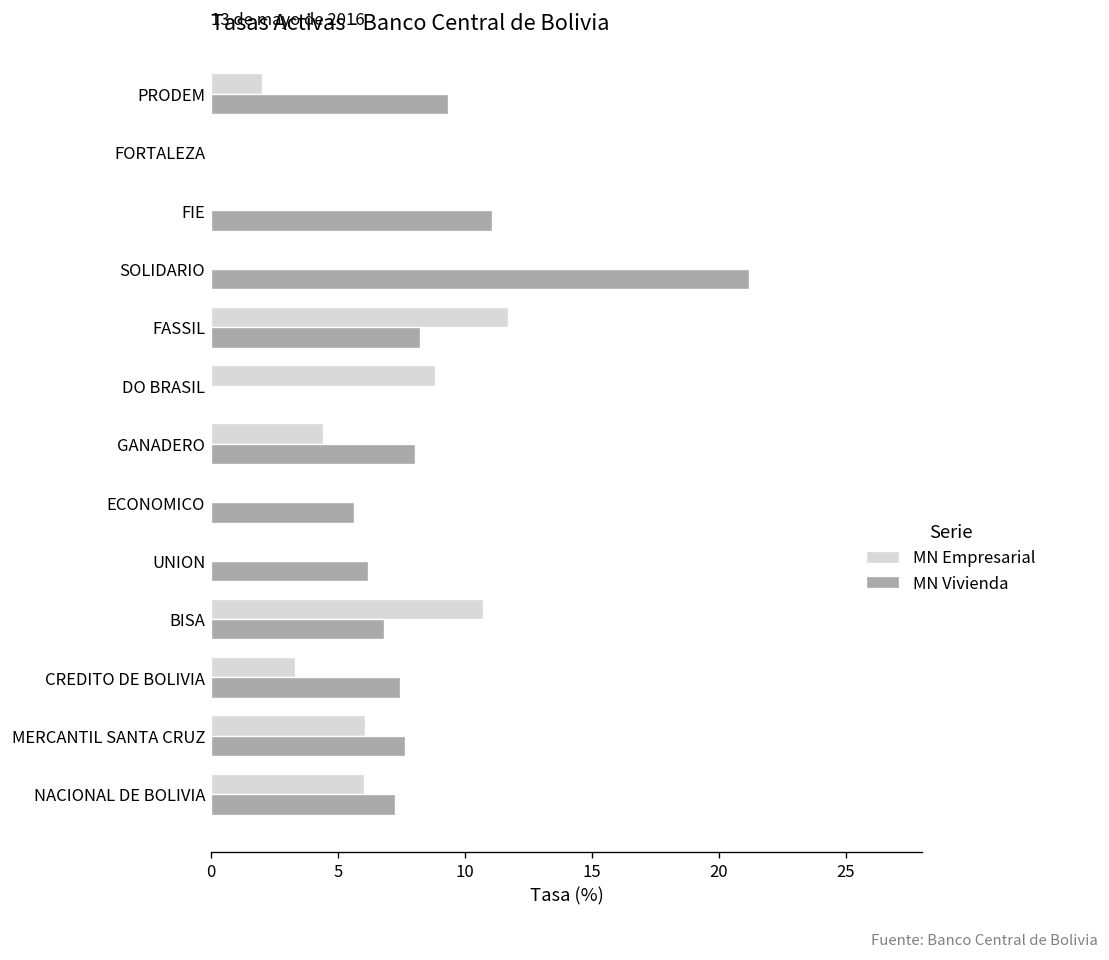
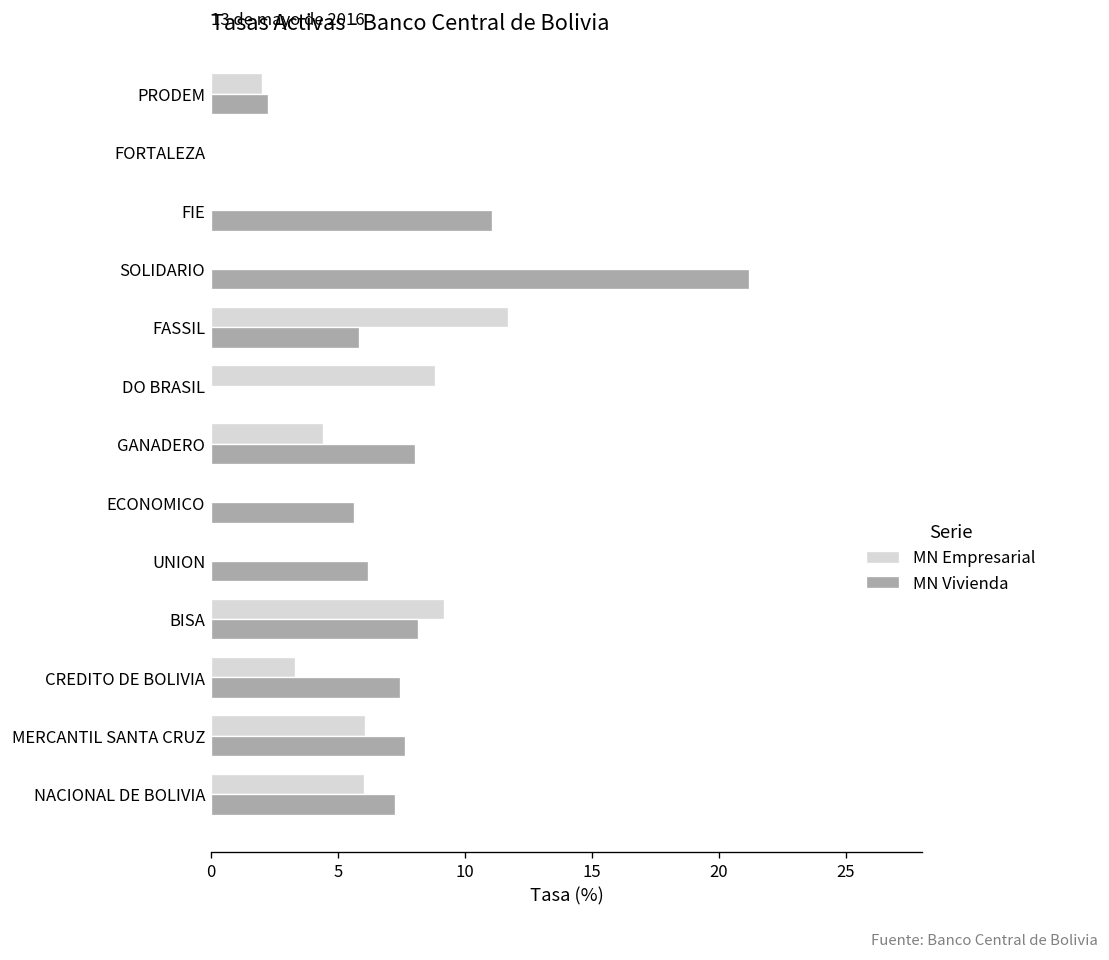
  {
    "MN Empresarial": {
      "PRODEM": 2.0,
      "FORTALEZA": 0.0,
      "FIE": 0.0,
      "SOLIDARIO": 0.0,
      "FASSIL": 11.7,
      "DO BRASIL": 8.8,
      "GANADERO": 4.4,
      "ECONOMICO": 0.0,
      "UNION": 0.0,
-     "BISA": 10.7,
+     "BISA": 9.2,
      "CREDITO DE BOLIVIA": 3.3,
      "MERCANTIL SANTA CRUZ": 6.0,
      "NACIONAL DE BOLIVIA": 6.0
    },
    "MN Vivienda": {
-     "PRODEM": 9.3,
+     "PRODEM": 2.2,
      "FORTALEZA": 0.0,
      "FIE": 11.1,
      "SOLIDARIO": 21.2,
-     "FASSIL": 8.2,
+     "FASSIL": 5.8,
      "DO BRASIL": 0.0,
      "GANADERO": 8.0,
      "ECONOMICO": 5.6,
      "UNION": 6.2,
-     "BISA": 6.8,
+     "BISA": 8.1,
      "CREDITO DE BOLIVIA": 7.4,
      "MERCANTIL SANTA CRUZ": 7.6,
      "NACIONAL DE BOLIVIA": 7.3
    }
  }
